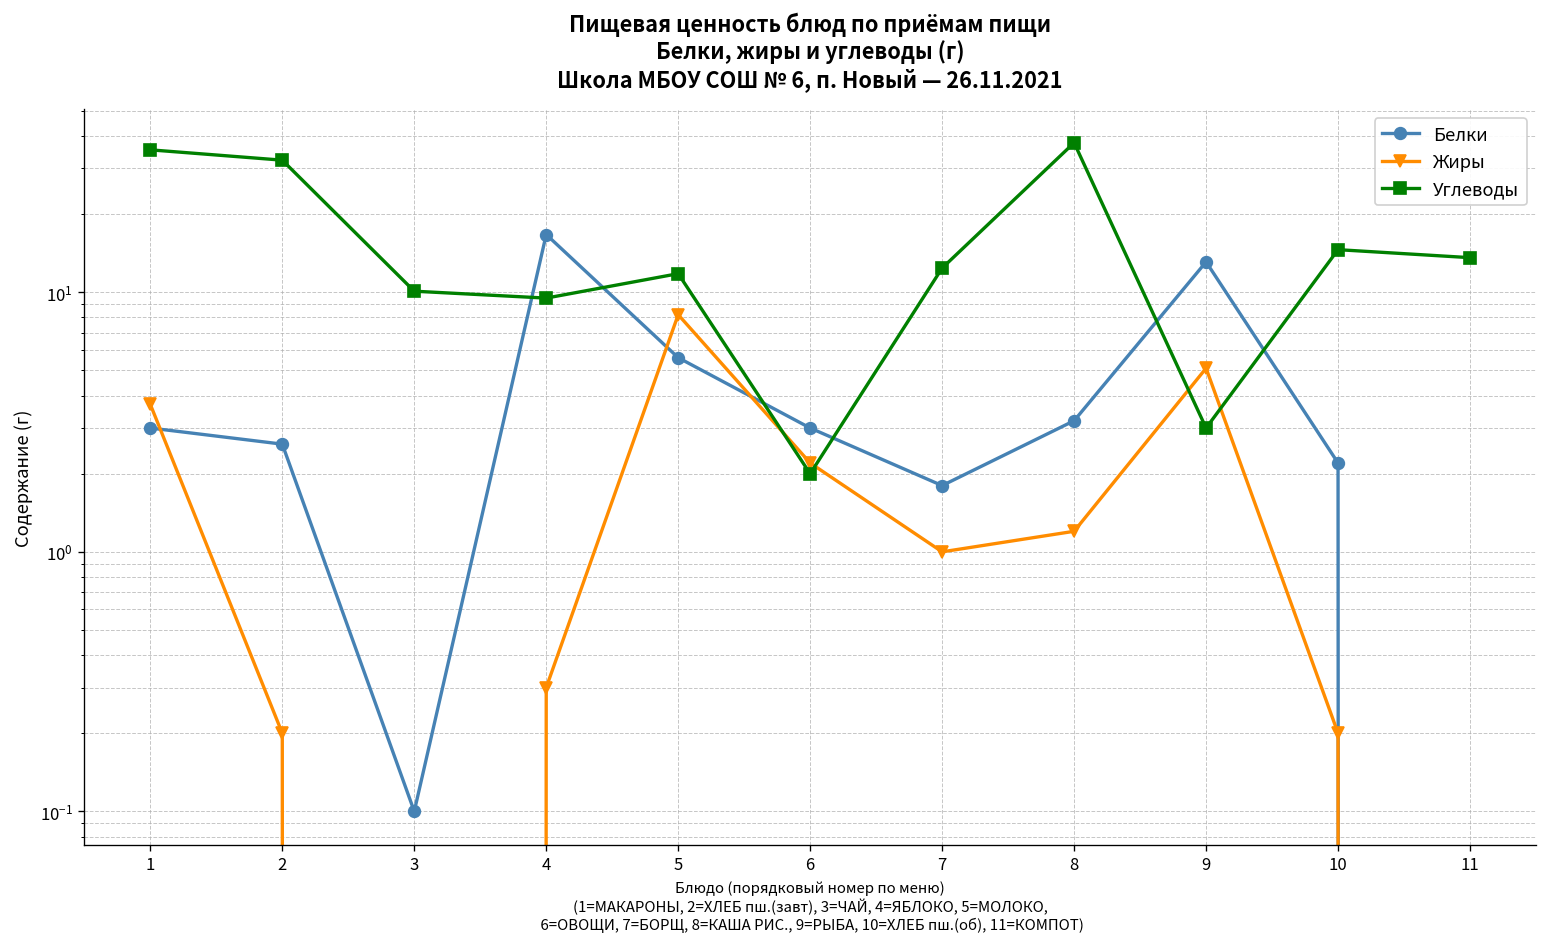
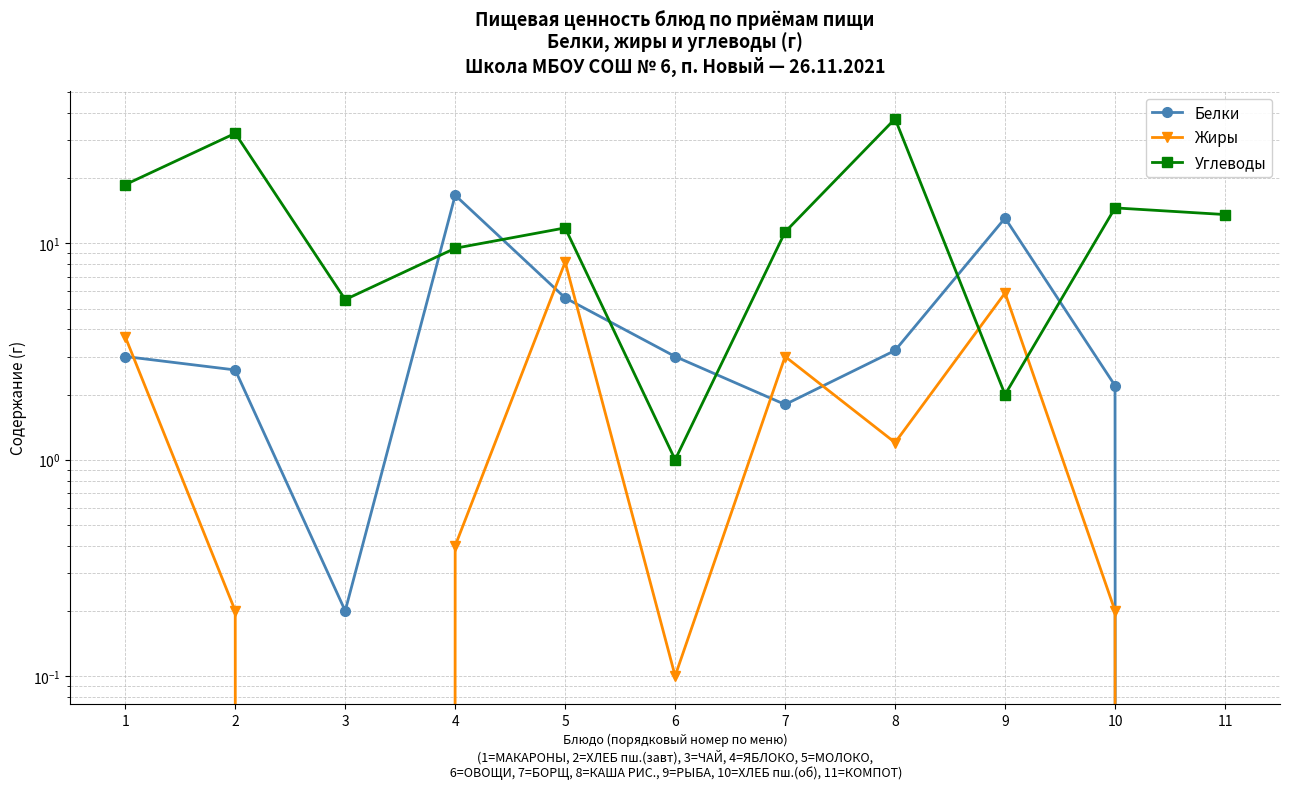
  {
    "Белки": {
      "1": 3.0,
      "2": 2.6,
-     "3": 0.1,
+     "3": 0.2,
      "4": 17,
      "5": 5.6,
      "6": 3.0,
      "7": 1.8,
      "8": 3.2,
      "9": 13,
      "10": 2.2
    },
    "Жиры": {
      "1": 3.7,
      "2": 0.2,
-     "4": 0.3,
+     "4": 0.4,
      "5": 8.2,
-     "6": 2.2,
-     "7": 1,
+     "6": 0.1,
+     "7": 3,
      "8": 1.2,
-     "9": 5.1,
+     "9": 5.9,
      "10": 0.2
    },
    "Углеводы": {
-     "1": 35,
+     "1": 19,
      "2": 32,
-     "3": 10,
+     "3": 5.5,
      "4": 10,
      "5": 12,
-     "6": 2,
-     "7": 12,
+     "6": 1,
+     "7": 11,
      "8": 38,
-     "9": 3,
+     "9": 2,
      "10": 15,
      "11": 14
    }
  }
